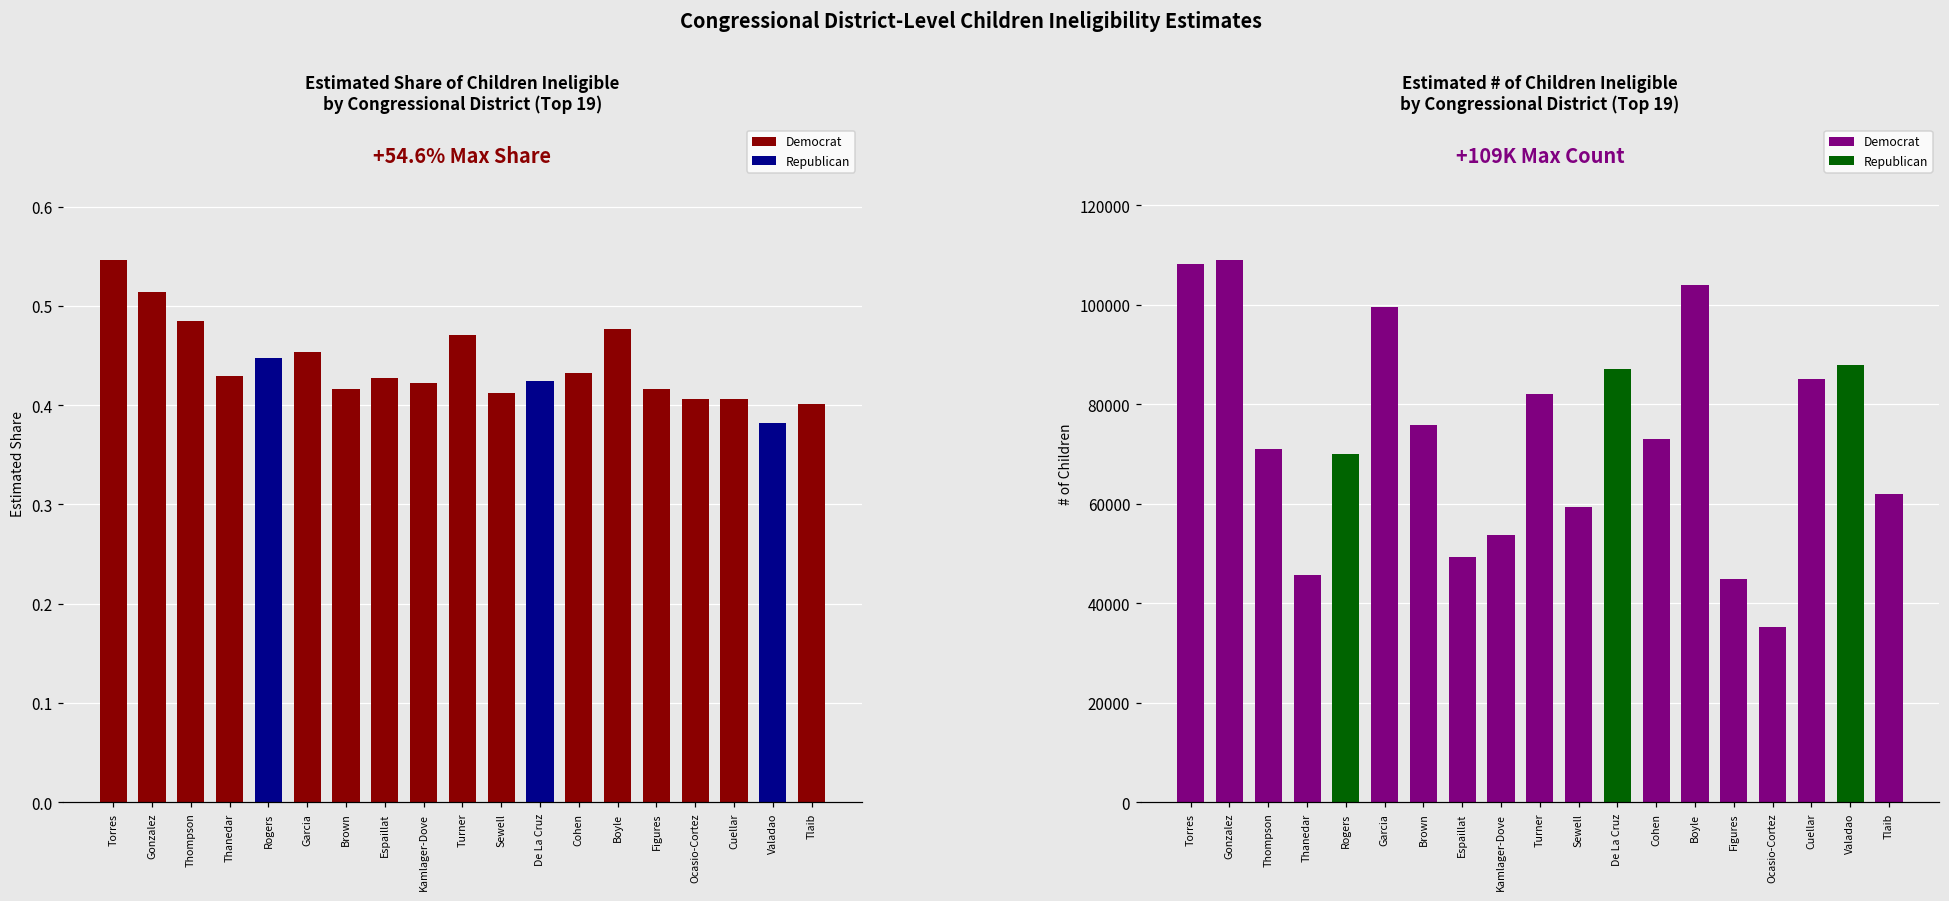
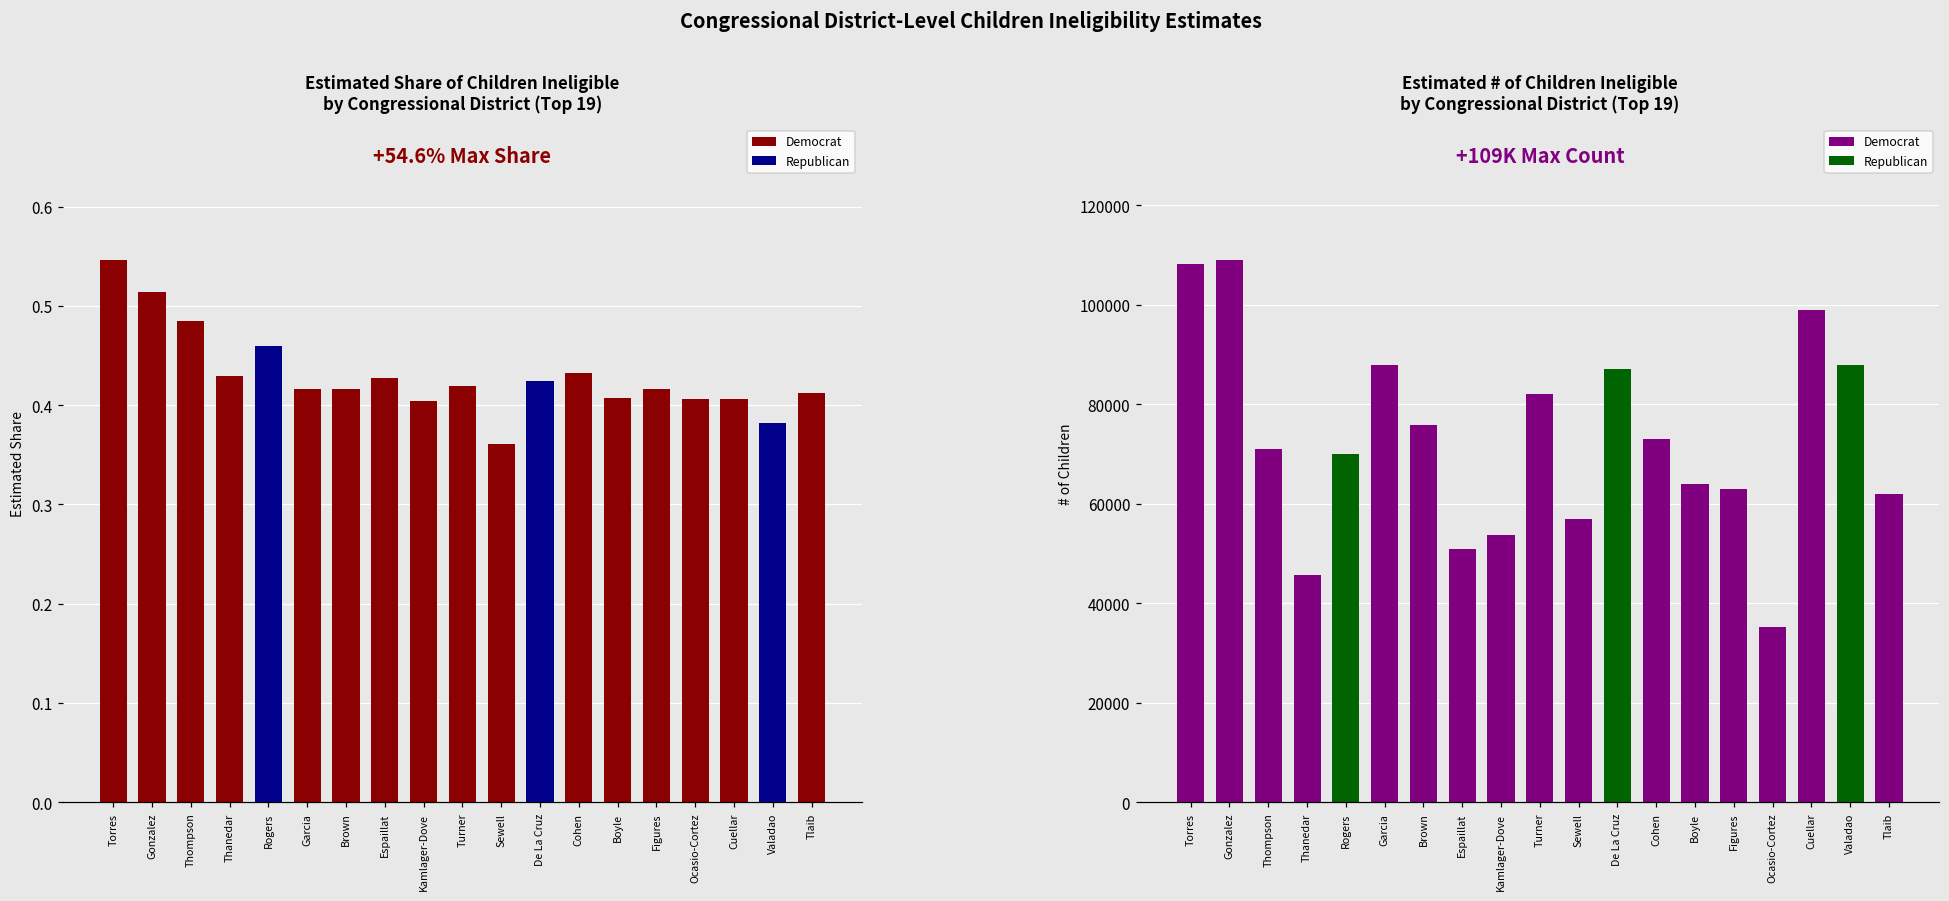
  {
    "Estimated Share of Children Ineligible by Congressional District (Top 19)": {
      "Torres": 0.55,
      "Gonzalez": 0.51,
      "Thompson": 0.49,
      "Thanedar": 0.43,
-     "Rogers": 0.45,
-     "Garcia": 0.45,
+     "Rogers": 0.46,
+     "Garcia": 0.42,
      "Brown": 0.42,
      "Espaillat": 0.43,
-     "Kamlager-Dove": 0.42,
-     "Turner": 0.47,
-     "Sewell": 0.41,
+     "Kamlager-Dove": 0.40,
+     "Turner": 0.42,
+     "Sewell": 0.36,
      "De La Cruz": 0.42,
      "Cohen": 0.43,
-     "Boyle": 0.48,
+     "Boyle": 0.41,
      "Figures": 0.42,
      "Ocasio-Cortez": 0.41,
      "Cuellar": 0.41,
      "Valadao": 0.38,
-     "Tlaib": 0.40
+     "Tlaib": 0.41
    },
    "Estimated # of Children Ineligible by Congressional District (Top 19)": {
      "Torres": 108000,
      "Gonzalez": 109000,
      "Thompson": 71000,
      "Thanedar": 46000,
      "Rogers": 70000,
-     "Garcia": 100000,
+     "Garcia": 88000,
      "Brown": 76000,
-     "Espaillat": 49000,
+     "Espaillat": 51000,
      "Kamlager-Dove": 54000,
      "Turner": 82000,
-     "Sewell": 59000,
+     "Sewell": 57000,
      "De La Cruz": 87000,
      "Cohen": 73000,
-     "Boyle": 104000,
-     "Figures": 45000,
+     "Boyle": 64000,
+     "Figures": 63000,
      "Ocasio-Cortez": 35000,
-     "Cuellar": 85000,
+     "Cuellar": 99000,
      "Valadao": 88000,
      "Tlaib": 62000
    }
  }
